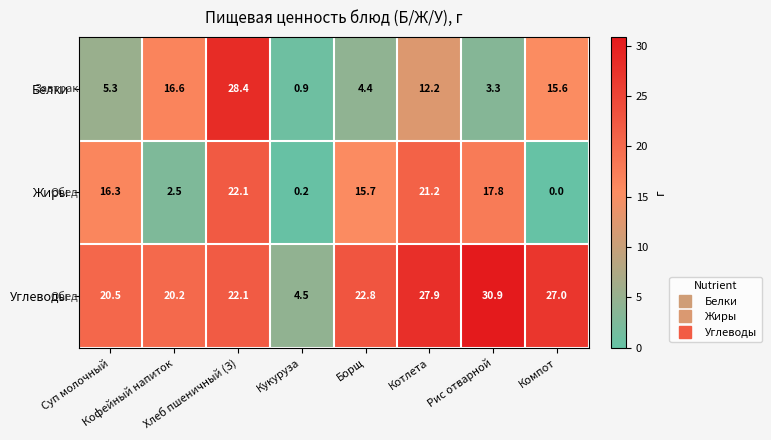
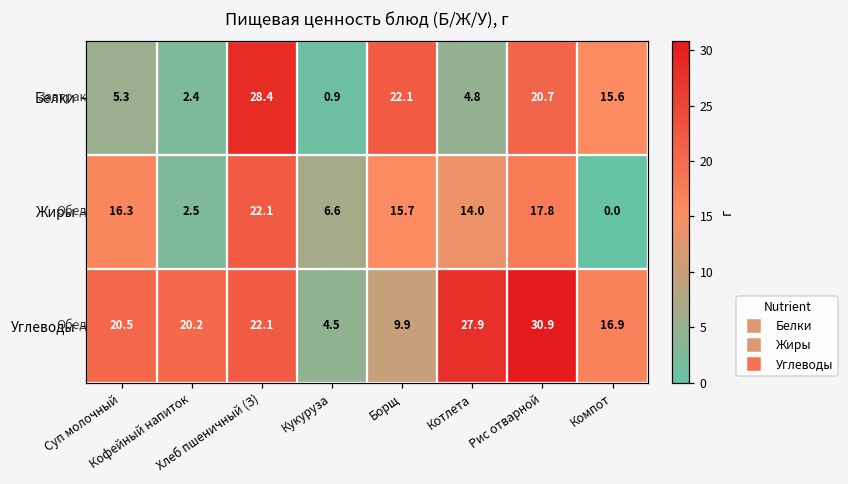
  {
    "Белки": {
      "Суп молочный": 5.3,
-     "Кофейный напиток": 16.6,
+     "Кофейный напиток": 2.4,
      "Хлеб пшеничный (З)": 28.4,
      "Кукуруза": 0.9,
-     "Борщ": 4.4,
-     "Котлета": 12.2,
-     "Рис отварной": 3.3,
+     "Борщ": 22.1,
+     "Котлета": 4.8,
+     "Рис отварной": 20.7,
      "Компот": 15.6
    },
    "Жиры": {
      "Суп молочный": 16.3,
      "Кофейный напиток": 2.5,
      "Хлеб пшеничный (З)": 22.1,
-     "Кукуруза": 0.2,
+     "Кукуруза": 6.6,
      "Борщ": 15.7,
-     "Котлета": 21.2,
+     "Котлета": 14.0,
      "Рис отварной": 17.8,
      "Компот": 0.0
    },
    "Углеводы": {
      "Суп молочный": 20.5,
      "Кофейный напиток": 20.2,
      "Хлеб пшеничный (З)": 22.1,
      "Кукуруза": 4.5,
-     "Борщ": 22.8,
+     "Борщ": 9.9,
      "Котлета": 27.9,
      "Рис отварной": 30.9,
-     "Компот": 27.0
+     "Компот": 16.9
    }
  }
